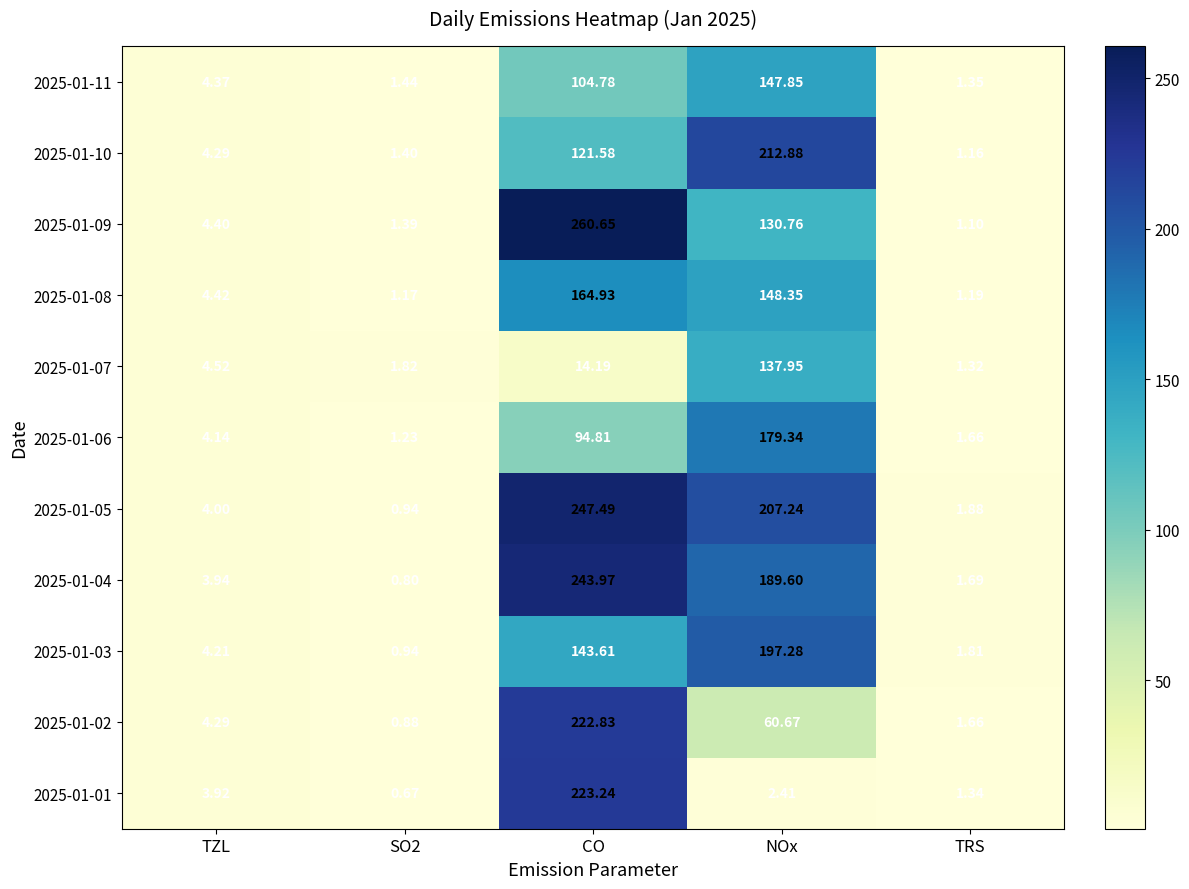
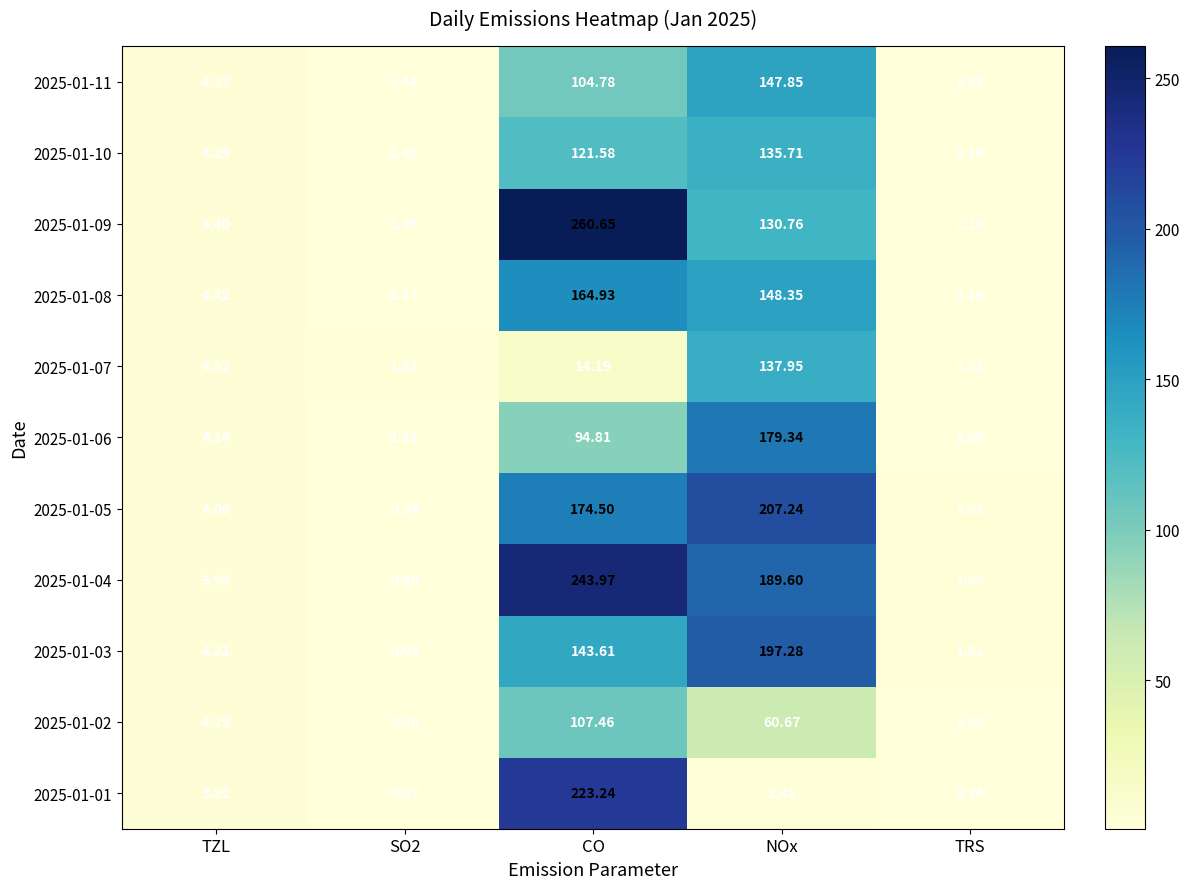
  {
    "2025-01-11": {
      "CO": 104.78,
      "NOx": 147.85
    },
    "2025-01-10": {
      "CO": 121.58,
-     "NOx": 212.88
+     "NOx": 135.71
    },
    "2025-01-09": {
      "CO": 260.65,
      "NOx": 130.76
    },
    "2025-01-08": {
      "CO": 164.93,
      "NOx": 148.35
    },
    "2025-01-07": {
      "CO": 14.19,
      "NOx": 137.95
    },
    "2025-01-06": {
      "CO": 94.81,
      "NOx": 179.34
    },
    "2025-01-05": {
-     "CO": 247.49,
+     "CO": 174.50,
      "NOx": 207.24
    },
    "2025-01-04": {
      "CO": 243.97,
      "NOx": 189.60
    },
    "2025-01-03": {
      "CO": 143.61,
      "NOx": 197.28
    },
    "2025-01-02": {
-     "CO": 222.83,
+     "CO": 107.46,
      "NOx": 60.67
    },
    "2025-01-01": {
      "CO": 223.24
    }
  }
